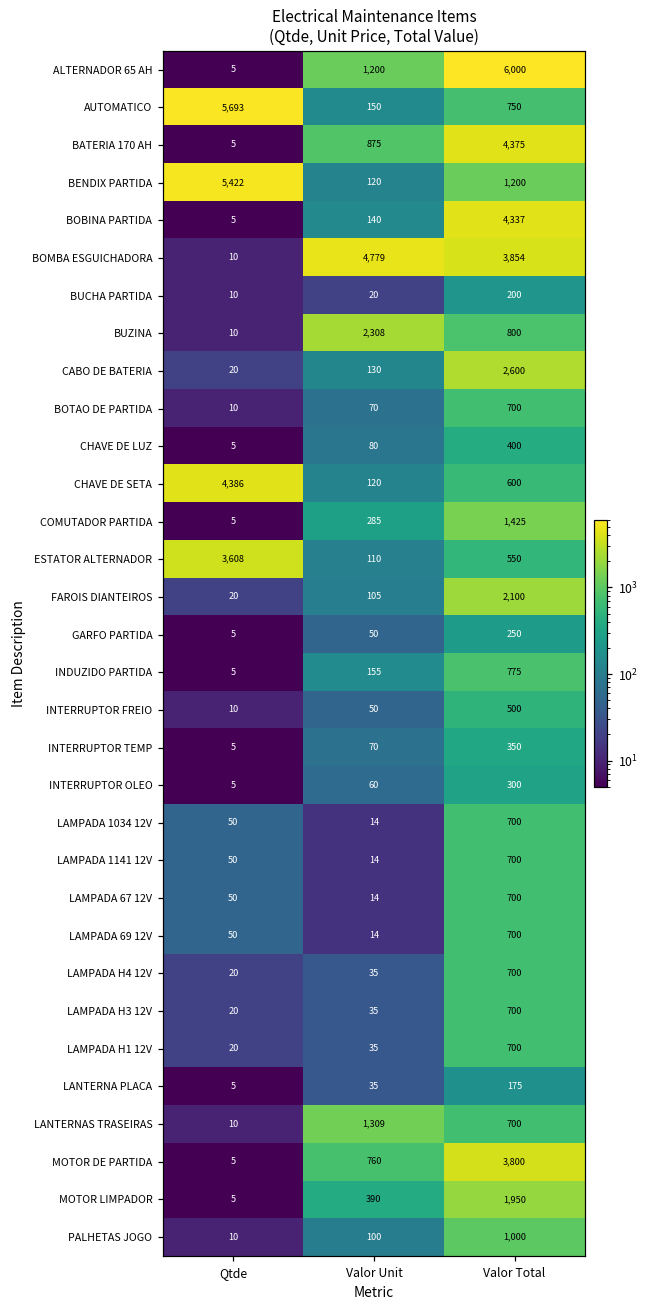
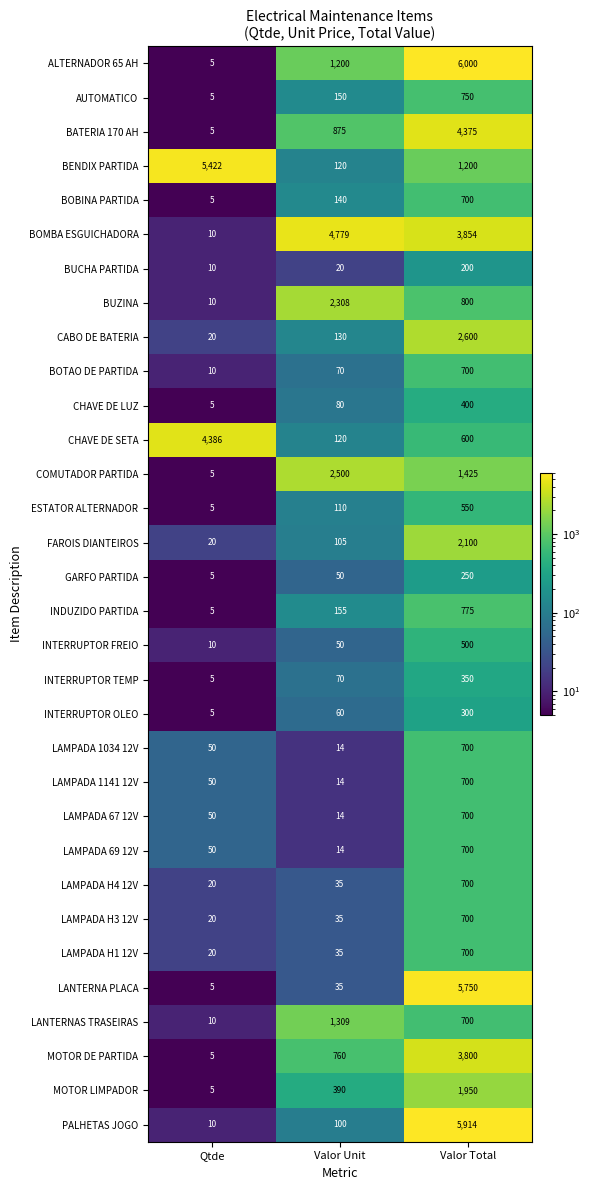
  {
    "ALTERNADOR 65 AH": {
      "Qtde": "5",
      "Valor Unit": "1,200",
      "Valor Total": "6,000"
    },
    "AUTOMATICO": {
-     "Qtde": "5,693",
+     "Qtde": "5",
      "Valor Unit": "150",
      "Valor Total": "750"
    },
    "BATERIA 170 AH": {
      "Qtde": "5",
      "Valor Unit": "875",
      "Valor Total": "4,375"
    },
    "BENDIX PARTIDA": {
      "Qtde": "5,422",
      "Valor Unit": "120",
      "Valor Total": "1,200"
    },
    "BOBINA PARTIDA": {
      "Qtde": "5",
      "Valor Unit": "140",
-     "Valor Total": "4,337"
+     "Valor Total": "700"
    },
    "BOMBA ESGUICHADORA": {
      "Qtde": "10",
      "Valor Unit": "4,779",
      "Valor Total": "3,854"
    },
    "BUCHA PARTIDA": {
      "Qtde": "10",
      "Valor Unit": "20",
      "Valor Total": "200"
    },
    "BUZINA": {
      "Qtde": "10",
      "Valor Unit": "2,308",
      "Valor Total": "800"
    },
    "CABO DE BATERIA": {
      "Qtde": "20",
      "Valor Unit": "130",
      "Valor Total": "2,600"
    },
    "BOTAO DE PARTIDA": {
      "Qtde": "10",
      "Valor Unit": "70",
      "Valor Total": "700"
    },
    "CHAVE DE LUZ": {
      "Qtde": "5",
      "Valor Unit": "80",
      "Valor Total": "400"
    },
    "CHAVE DE SETA": {
      "Qtde": "4,386",
      "Valor Unit": "120",
      "Valor Total": "600"
    },
    "COMUTADOR PARTIDA": {
      "Qtde": "5",
-     "Valor Unit": "285",
+     "Valor Unit": "2,500",
      "Valor Total": "1,425"
    },
    "ESTATOR ALTERNADOR": {
-     "Qtde": "3,608",
+     "Qtde": "5",
      "Valor Unit": "110",
      "Valor Total": "550"
    },
    "FAROIS DIANTEIROS": {
      "Qtde": "20",
      "Valor Unit": "105",
      "Valor Total": "2,100"
    },
    "GARFO PARTIDA": {
      "Qtde": "5",
      "Valor Unit": "50",
      "Valor Total": "250"
    },
    "INDUZIDO PARTIDA": {
      "Qtde": "5",
      "Valor Unit": "155",
      "Valor Total": "775"
    },
    "INTERRUPTOR FREIO": {
      "Qtde": "10",
      "Valor Unit": "50",
      "Valor Total": "500"
    },
    "INTERRUPTOR TEMP": {
      "Qtde": "5",
      "Valor Unit": "70",
      "Valor Total": "350"
    },
    "INTERRUPTOR OLEO": {
      "Qtde": "5",
      "Valor Unit": "60",
      "Valor Total": "300"
    },
    "LAMPADA 1034 12V": {
      "Qtde": "50",
      "Valor Unit": "14",
      "Valor Total": "700"
    },
    "LAMPADA 1141 12V": {
      "Qtde": "50",
      "Valor Unit": "14",
      "Valor Total": "700"
    },
    "LAMPADA 67 12V": {
      "Qtde": "50",
      "Valor Unit": "14",
      "Valor Total": "700"
    },
    "LAMPADA 69 12V": {
      "Qtde": "50",
      "Valor Unit": "14",
      "Valor Total": "700"
    },
    "LAMPADA H4 12V": {
      "Qtde": "20",
      "Valor Unit": "35",
      "Valor Total": "700"
    },
    "LAMPADA H3 12V": {
      "Qtde": "20",
      "Valor Unit": "35",
      "Valor Total": "700"
    },
    "LAMPADA H1 12V": {
      "Qtde": "20",
      "Valor Unit": "35",
      "Valor Total": "700"
    },
    "LANTERNA PLACA": {
      "Qtde": "5",
      "Valor Unit": "35",
-     "Valor Total": "175"
+     "Valor Total": "5,750"
    },
    "LANTERNAS TRASEIRAS": {
      "Qtde": "10",
      "Valor Unit": "1,309",
      "Valor Total": "700"
    },
    "MOTOR DE PARTIDA": {
      "Qtde": "5",
      "Valor Unit": "760",
      "Valor Total": "3,800"
    },
    "MOTOR LIMPADOR": {
      "Qtde": "5",
      "Valor Unit": "390",
      "Valor Total": "1,950"
    },
    "PALHETAS JOGO": {
      "Qtde": "10",
      "Valor Unit": "100",
-     "Valor Total": "1,000"
+     "Valor Total": "5,914"
    }
  }
